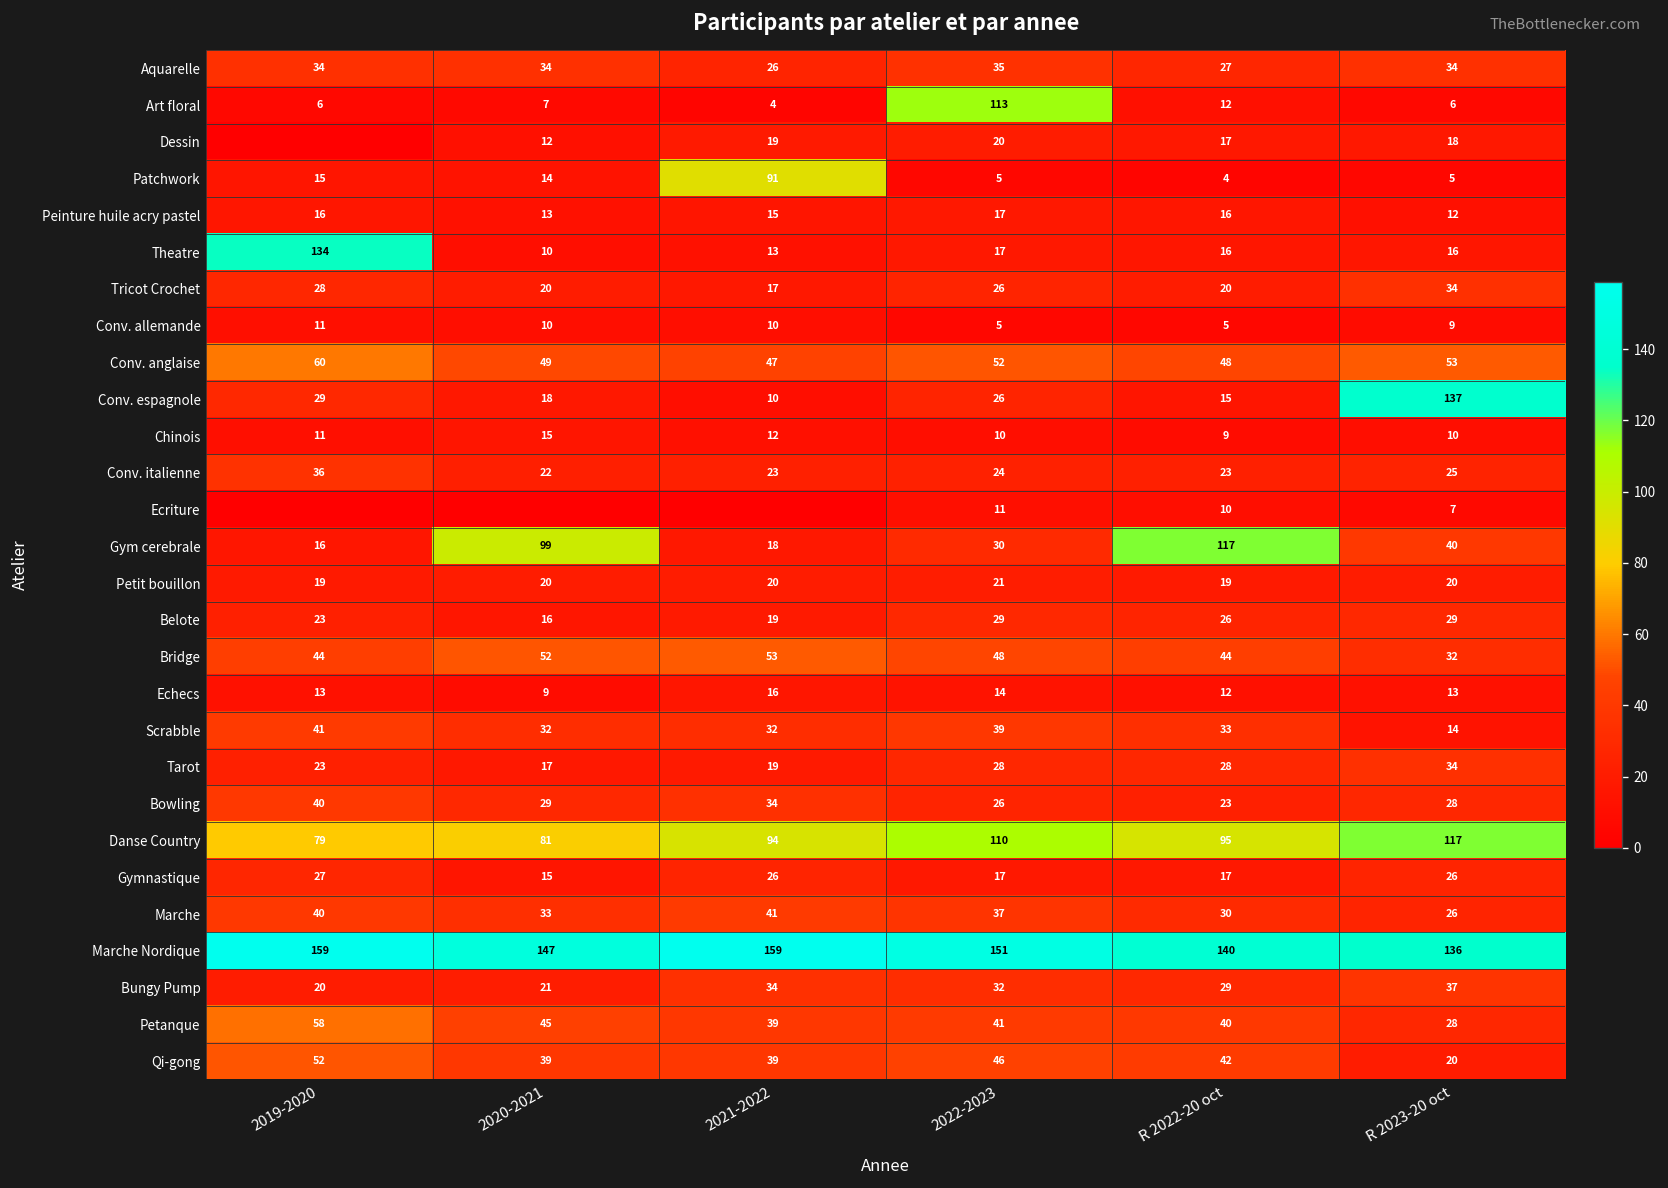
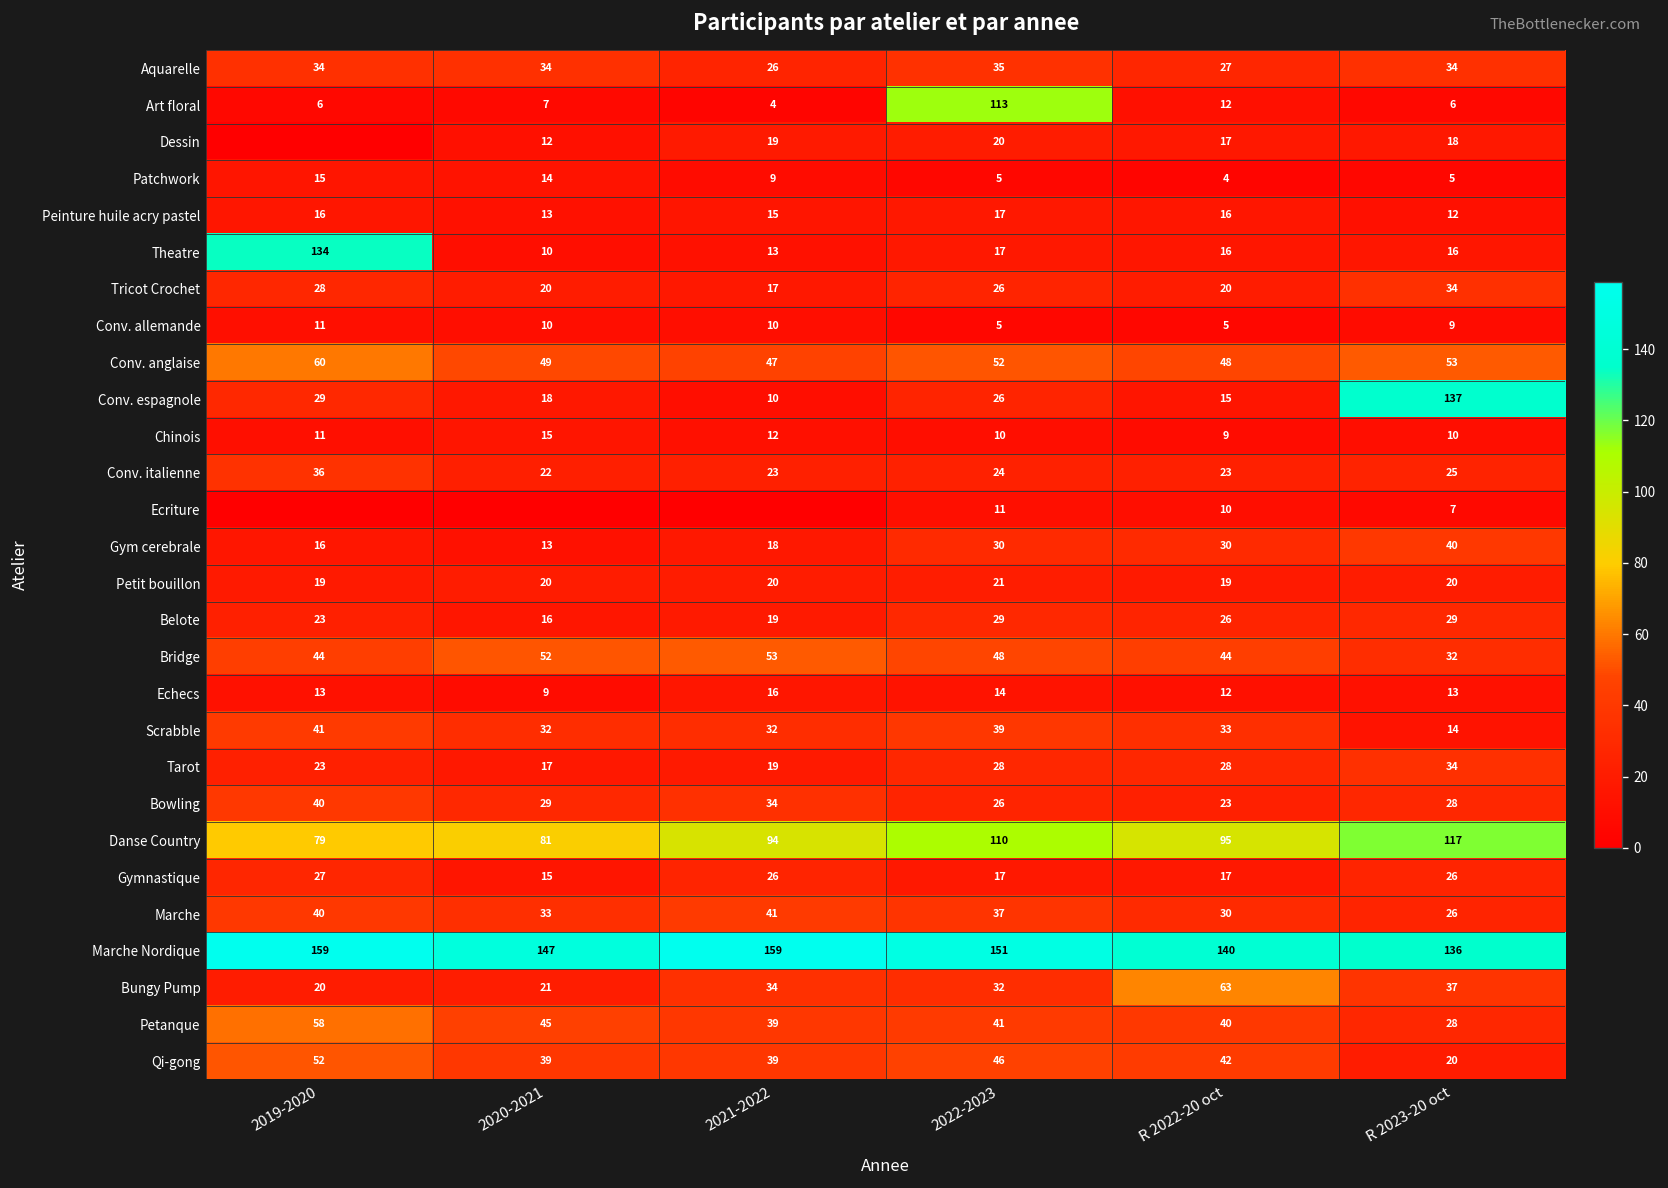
  {
    "Aquarelle": {
      "2019-2020": 34,
      "2020-2021": 34,
      "2021-2022": 26,
      "2022-2023": 35,
      "R 2022-20 oct": 27,
      "R 2023-20 oct": 34
    },
    "Art floral": {
      "2019-2020": 6,
      "2020-2021": 7,
      "2021-2022": 4,
      "2022-2023": 113,
      "R 2022-20 oct": 12,
      "R 2023-20 oct": 6
    },
    "Dessin": {
      "2020-2021": 12,
      "2021-2022": 19,
      "2022-2023": 20,
      "R 2022-20 oct": 17,
      "R 2023-20 oct": 18
    },
    "Patchwork": {
      "2019-2020": 15,
      "2020-2021": 14,
-     "2021-2022": 91,
+     "2021-2022": 9,
      "2022-2023": 5,
      "R 2022-20 oct": 4,
      "R 2023-20 oct": 5
    },
    "Peinture huile acry pastel": {
      "2019-2020": 16,
      "2020-2021": 13,
      "2021-2022": 15,
      "2022-2023": 17,
      "R 2022-20 oct": 16,
      "R 2023-20 oct": 12
    },
    "Theatre": {
      "2019-2020": 134,
      "2020-2021": 10,
      "2021-2022": 13,
      "2022-2023": 17,
      "R 2022-20 oct": 16,
      "R 2023-20 oct": 16
    },
    "Tricot Crochet": {
      "2019-2020": 28,
      "2020-2021": 20,
      "2021-2022": 17,
      "2022-2023": 26,
      "R 2022-20 oct": 20,
      "R 2023-20 oct": 34
    },
    "Conv. allemande": {
      "2019-2020": 11,
      "2020-2021": 10,
      "2021-2022": 10,
      "2022-2023": 5,
      "R 2022-20 oct": 5,
      "R 2023-20 oct": 9
    },
    "Conv. anglaise": {
      "2019-2020": 60,
      "2020-2021": 49,
      "2021-2022": 47,
      "2022-2023": 52,
      "R 2022-20 oct": 48,
      "R 2023-20 oct": 53
    },
    "Conv. espagnole": {
      "2019-2020": 29,
      "2020-2021": 18,
      "2021-2022": 10,
      "2022-2023": 26,
      "R 2022-20 oct": 15,
      "R 2023-20 oct": 137
    },
    "Chinois": {
      "2019-2020": 11,
      "2020-2021": 15,
      "2021-2022": 12,
      "2022-2023": 10,
      "R 2022-20 oct": 9,
      "R 2023-20 oct": 10
    },
    "Conv. italienne": {
      "2019-2020": 36,
      "2020-2021": 22,
      "2021-2022": 23,
      "2022-2023": 24,
      "R 2022-20 oct": 23,
      "R 2023-20 oct": 25
    },
    "Ecriture": {
      "2022-2023": 11,
      "R 2022-20 oct": 10,
      "R 2023-20 oct": 7
    },
    "Gym cerebrale": {
      "2019-2020": 16,
-     "2020-2021": 99,
+     "2020-2021": 13,
      "2021-2022": 18,
      "2022-2023": 30,
-     "R 2022-20 oct": 117,
+     "R 2022-20 oct": 30,
      "R 2023-20 oct": 40
    },
    "Petit bouillon": {
      "2019-2020": 19,
      "2020-2021": 20,
      "2021-2022": 20,
      "2022-2023": 21,
      "R 2022-20 oct": 19,
      "R 2023-20 oct": 20
    },
    "Belote": {
      "2019-2020": 23,
      "2020-2021": 16,
      "2021-2022": 19,
      "2022-2023": 29,
      "R 2022-20 oct": 26,
      "R 2023-20 oct": 29
    },
    "Bridge": {
      "2019-2020": 44,
      "2020-2021": 52,
      "2021-2022": 53,
      "2022-2023": 48,
      "R 2022-20 oct": 44,
      "R 2023-20 oct": 32
    },
    "Echecs": {
      "2019-2020": 13,
      "2020-2021": 9,
      "2021-2022": 16,
      "2022-2023": 14,
      "R 2022-20 oct": 12,
      "R 2023-20 oct": 13
    },
    "Scrabble": {
      "2019-2020": 41,
      "2020-2021": 32,
      "2021-2022": 32,
      "2022-2023": 39,
      "R 2022-20 oct": 33,
      "R 2023-20 oct": 14
    },
    "Tarot": {
      "2019-2020": 23,
      "2020-2021": 17,
      "2021-2022": 19,
      "2022-2023": 28,
      "R 2022-20 oct": 28,
      "R 2023-20 oct": 34
    },
    "Bowling": {
      "2019-2020": 40,
      "2020-2021": 29,
      "2021-2022": 34,
      "2022-2023": 26,
      "R 2022-20 oct": 23,
      "R 2023-20 oct": 28
    },
    "Danse Country": {
      "2019-2020": 79,
      "2020-2021": 81,
      "2021-2022": 94,
      "2022-2023": 110,
      "R 2022-20 oct": 95,
      "R 2023-20 oct": 117
    },
    "Gymnastique": {
      "2019-2020": 27,
      "2020-2021": 15,
      "2021-2022": 26,
      "2022-2023": 17,
      "R 2022-20 oct": 17,
      "R 2023-20 oct": 26
    },
    "Marche": {
      "2019-2020": 40,
      "2020-2021": 33,
      "2021-2022": 41,
      "2022-2023": 37,
      "R 2022-20 oct": 30,
      "R 2023-20 oct": 26
    },
    "Marche Nordique": {
      "2019-2020": 159,
      "2020-2021": 147,
      "2021-2022": 159,
      "2022-2023": 151,
      "R 2022-20 oct": 140,
      "R 2023-20 oct": 136
    },
    "Bungy Pump": {
      "2019-2020": 20,
      "2020-2021": 21,
      "2021-2022": 34,
      "2022-2023": 32,
-     "R 2022-20 oct": 29,
+     "R 2022-20 oct": 63,
      "R 2023-20 oct": 37
    },
    "Petanque": {
      "2019-2020": 58,
      "2020-2021": 45,
      "2021-2022": 39,
      "2022-2023": 41,
      "R 2022-20 oct": 40,
      "R 2023-20 oct": 28
    },
    "Qi-gong": {
      "2019-2020": 52,
      "2020-2021": 39,
      "2021-2022": 39,
      "2022-2023": 46,
      "R 2022-20 oct": 42,
      "R 2023-20 oct": 20
    }
  }
